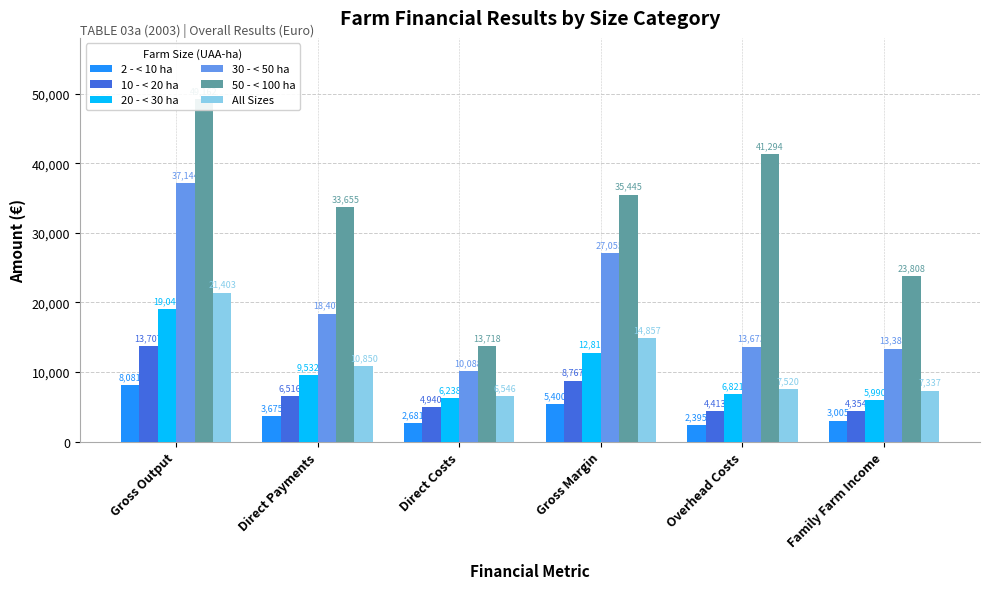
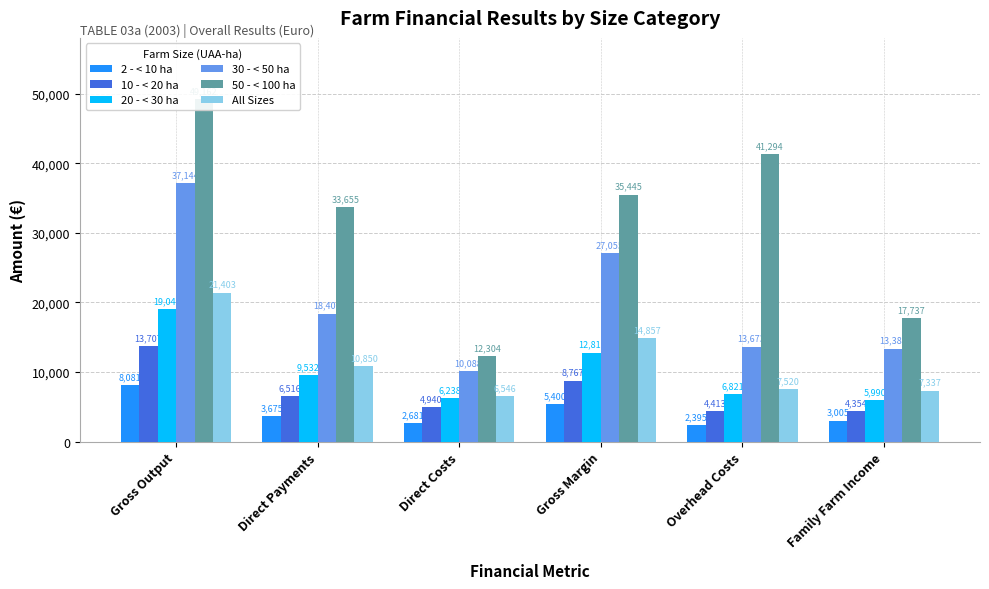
  {
    "50 - < 100 ha": {
      "Direct Payments": "33,655",
-     "Direct Costs": "13,718",
+     "Direct Costs": "12,304",
      "Gross Margin": "35,445",
      "Overhead Costs": "41,294",
-     "Family Farm Income": "23,808"
+     "Family Farm Income": "17,737"
    },
    "All Sizes": {
      "Gross Output": "21,403",
      "Direct Payments": "10,850",
      "Direct Costs": "6,546",
      "Gross Margin": "14,857",
      "Overhead Costs": "7,520",
      "Family Farm Income": "7,337"
    }
  }
